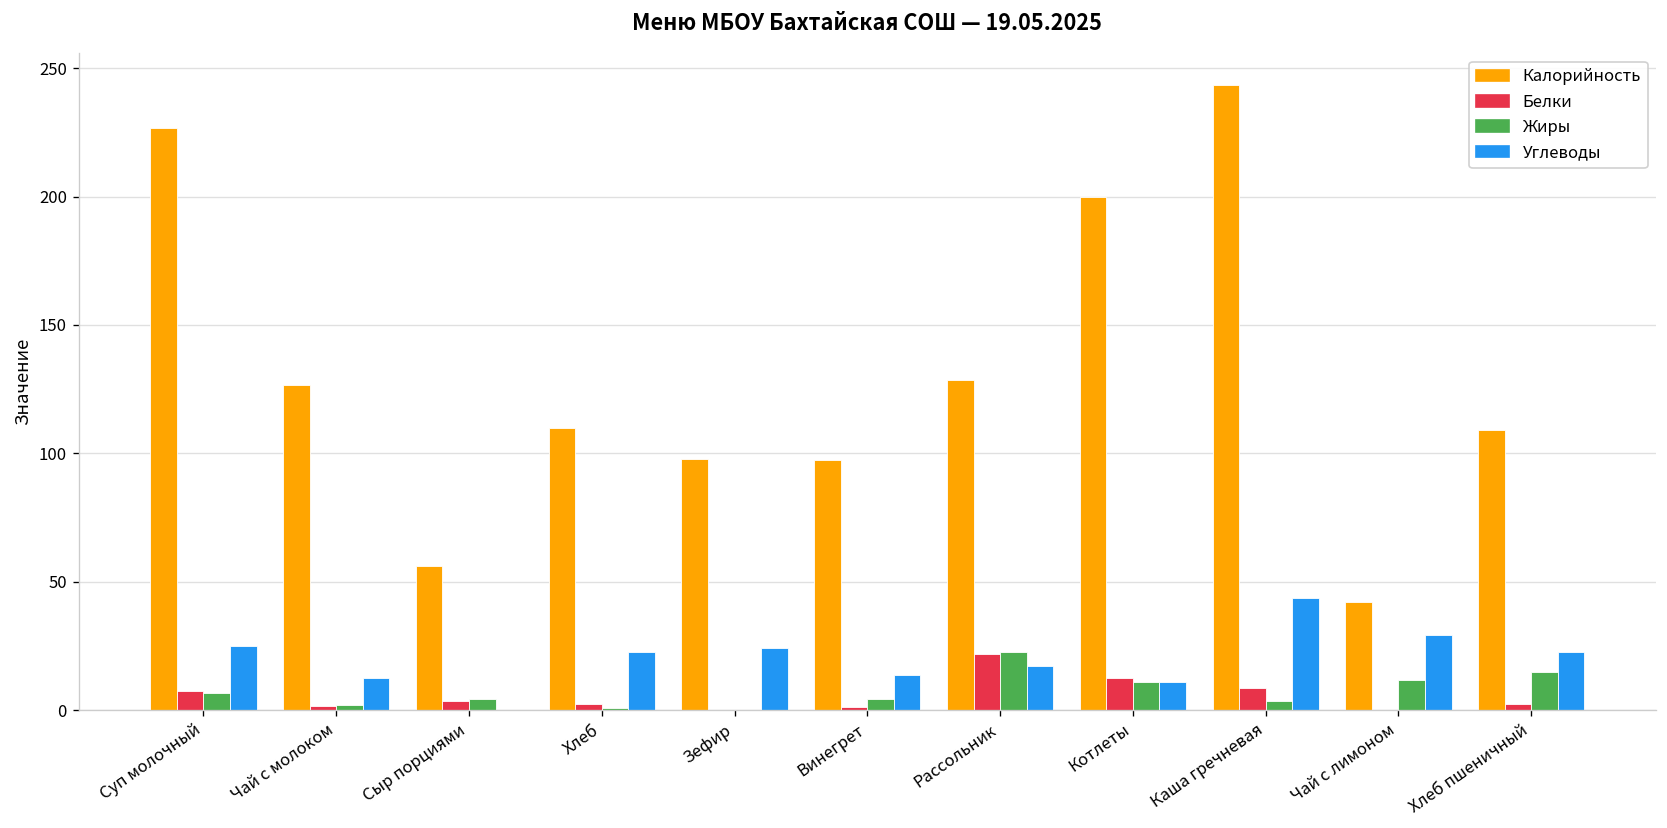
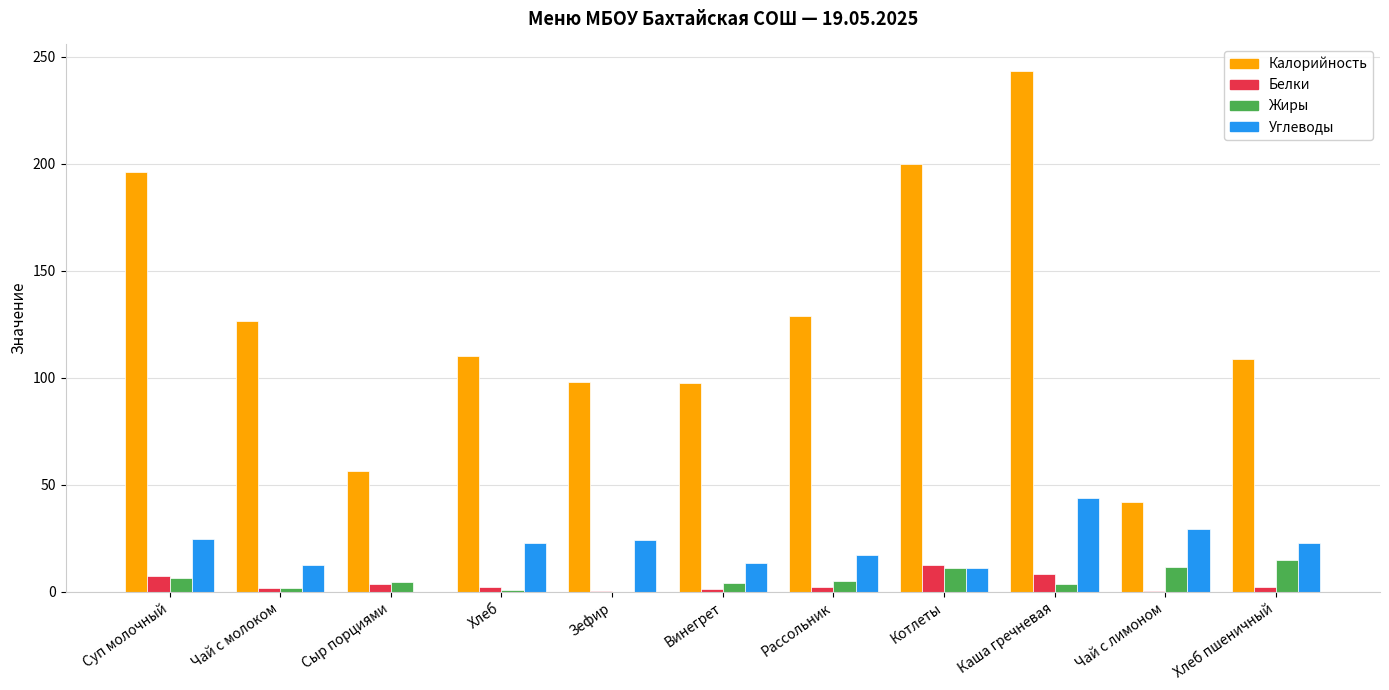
  {
    "Калорийность": {
-     "Суп молочный": 227,
+     "Суп молочный": 196,
      "Чай с молоком": 127,
      "Сыр порциями": 56,
      "Хлеб": 110,
      "Зефир": 98,
      "Винегрет": 98,
      "Рассольник": 129,
      "Котлеты": 200,
      "Каша гречневая": 244,
      "Чай с лимоном": 42,
      "Хлеб пшеничный": 109
    },
    "Белки": {
      "Суп молочный": 8,
      "Чай с молоком": 2,
      "Сыр порциями": 3,
      "Хлеб": 2,
-     "Рассольник": 22,
+     "Рассольник": 2,
      "Котлеты": 12,
      "Каша гречневая": 8,
      "Хлеб пшеничный": 2
    },
    "Жиры": {
      "Суп молочный": 7,
      "Чай с молоком": 2,
      "Сыр порциями": 4,
      "Винегрет": 4,
-     "Рассольник": 23,
+     "Рассольник": 5,
      "Котлеты": 11,
      "Каша гречневая": 3,
      "Чай с лимоном": 12,
      "Хлеб пшеничный": 15
    },
    "Углеводы": {
      "Суп молочный": 25,
      "Чай с молоком": 12,
      "Сыр порциями": 0,
      "Хлеб": 23,
      "Зефир": 24,
      "Винегрет": 14,
      "Рассольник": 17,
      "Котлеты": 11,
      "Каша гречневая": 44,
      "Чай с лимоном": 29,
      "Хлеб пшеничный": 23
    }
  }
